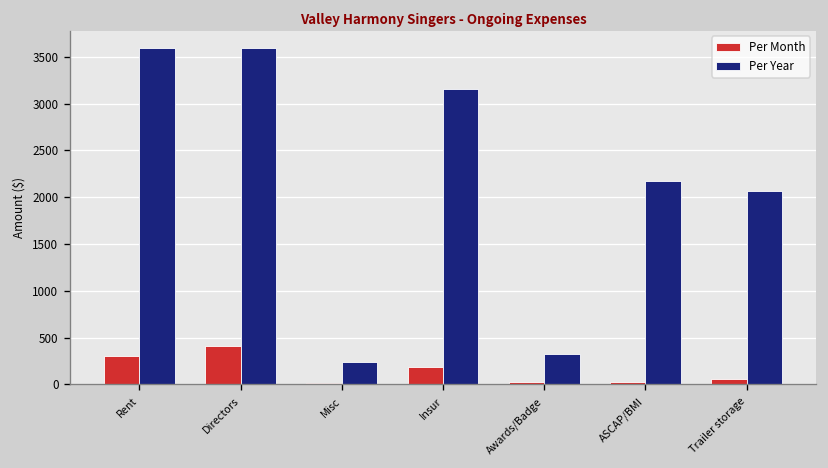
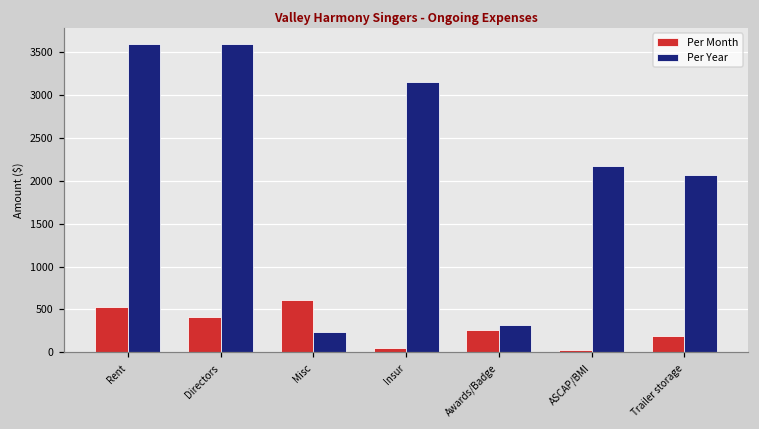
  {
    "Per Month": {
-     "Rent": 300,
+     "Rent": 500,
      "Directors": 400,
-     "Misc": 0,
-     "Insur": 200,
-     "Awards/Badge": 0,
-     "Trailer storage": 100
+     "Misc": 600,
+     "Insur": 0,
+     "Awards/Badge": 300,
+     "Trailer storage": 200
    },
    "Per Year": {
      "Rent": 3600,
      "Directors": 3600,
      "Misc": 200,
      "Insur": 3200,
      "Awards/Badge": 300,
      "ASCAP/BMI": 2200,
      "Trailer storage": 2100
    }
  }
